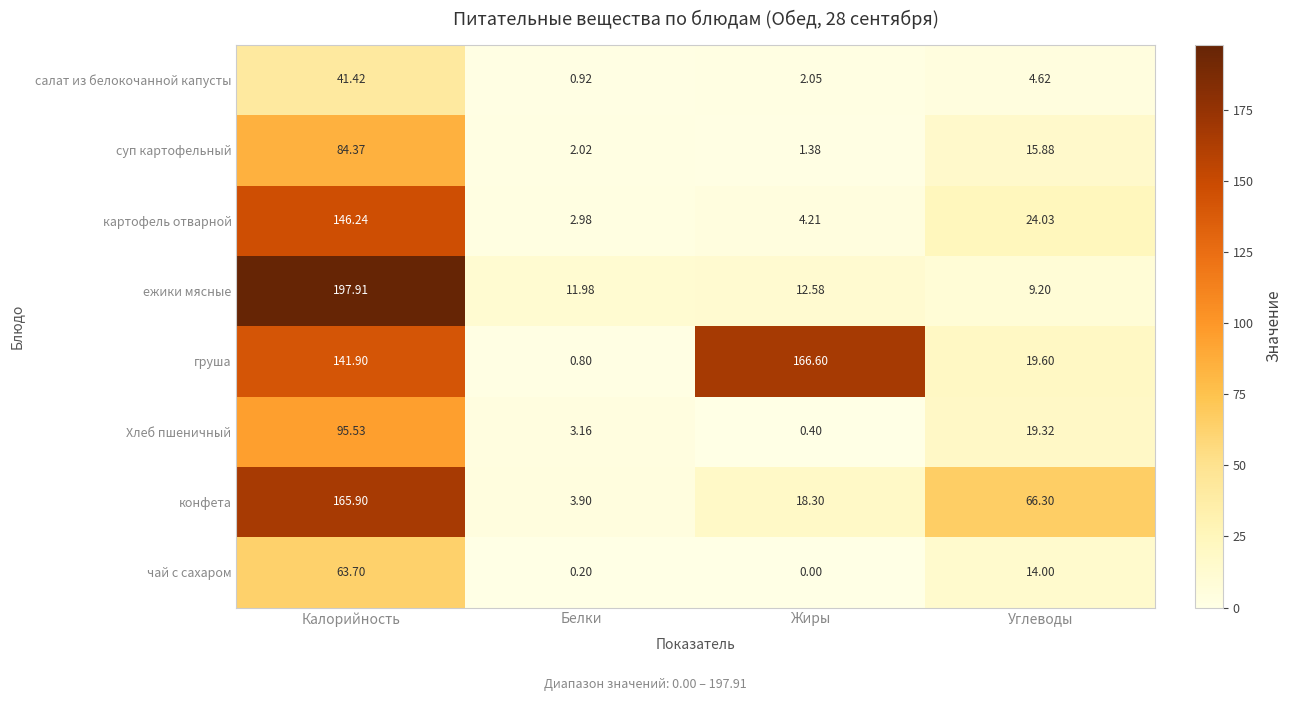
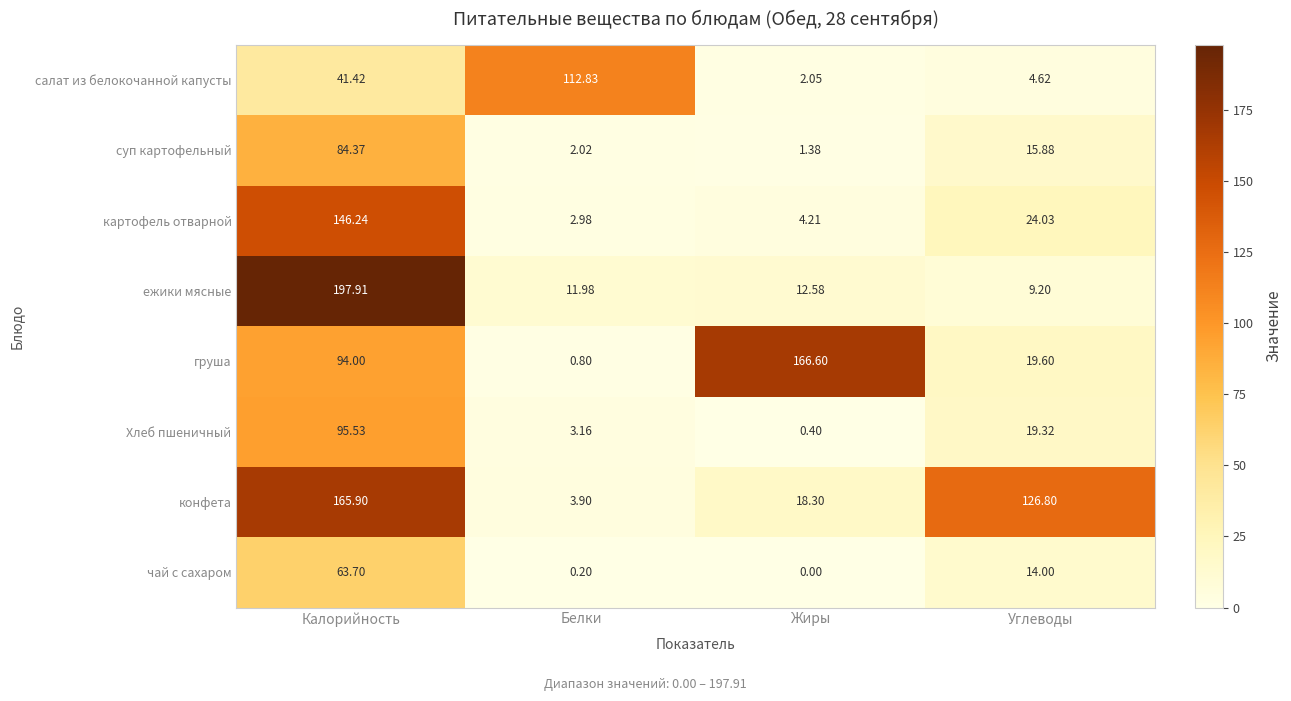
  {
    "салат из белокочанной капусты": {
      "Калорийность": 41.42,
-     "Белки": 0.92,
+     "Белки": 112.83,
      "Жиры": 2.05,
      "Углеводы": 4.62
    },
    "суп картофельный": {
      "Калорийность": 84.37,
      "Белки": 2.02,
      "Жиры": 1.38,
      "Углеводы": 15.88
    },
    "картофель отварной": {
      "Калорийность": 146.24,
      "Белки": 2.98,
      "Жиры": 4.21,
      "Углеводы": 24.03
    },
    "ежики мясные": {
      "Калорийность": 197.91,
      "Белки": 11.98,
      "Жиры": 12.58,
      "Углеводы": 9.20
    },
    "груша": {
-     "Калорийность": 141.90,
+     "Калорийность": 94.00,
      "Белки": 0.80,
      "Жиры": 166.60,
      "Углеводы": 19.60
    },
    "Хлеб пшеничный": {
      "Калорийность": 95.53,
      "Белки": 3.16,
      "Жиры": 0.40,
      "Углеводы": 19.32
    },
    "конфета": {
      "Калорийность": 165.90,
      "Белки": 3.90,
      "Жиры": 18.30,
-     "Углеводы": 66.30
+     "Углеводы": 126.80
    },
    "чай с сахаром": {
      "Калорийность": 63.70,
      "Белки": 0.20,
      "Жиры": 0.00,
      "Углеводы": 14.00
    }
  }
